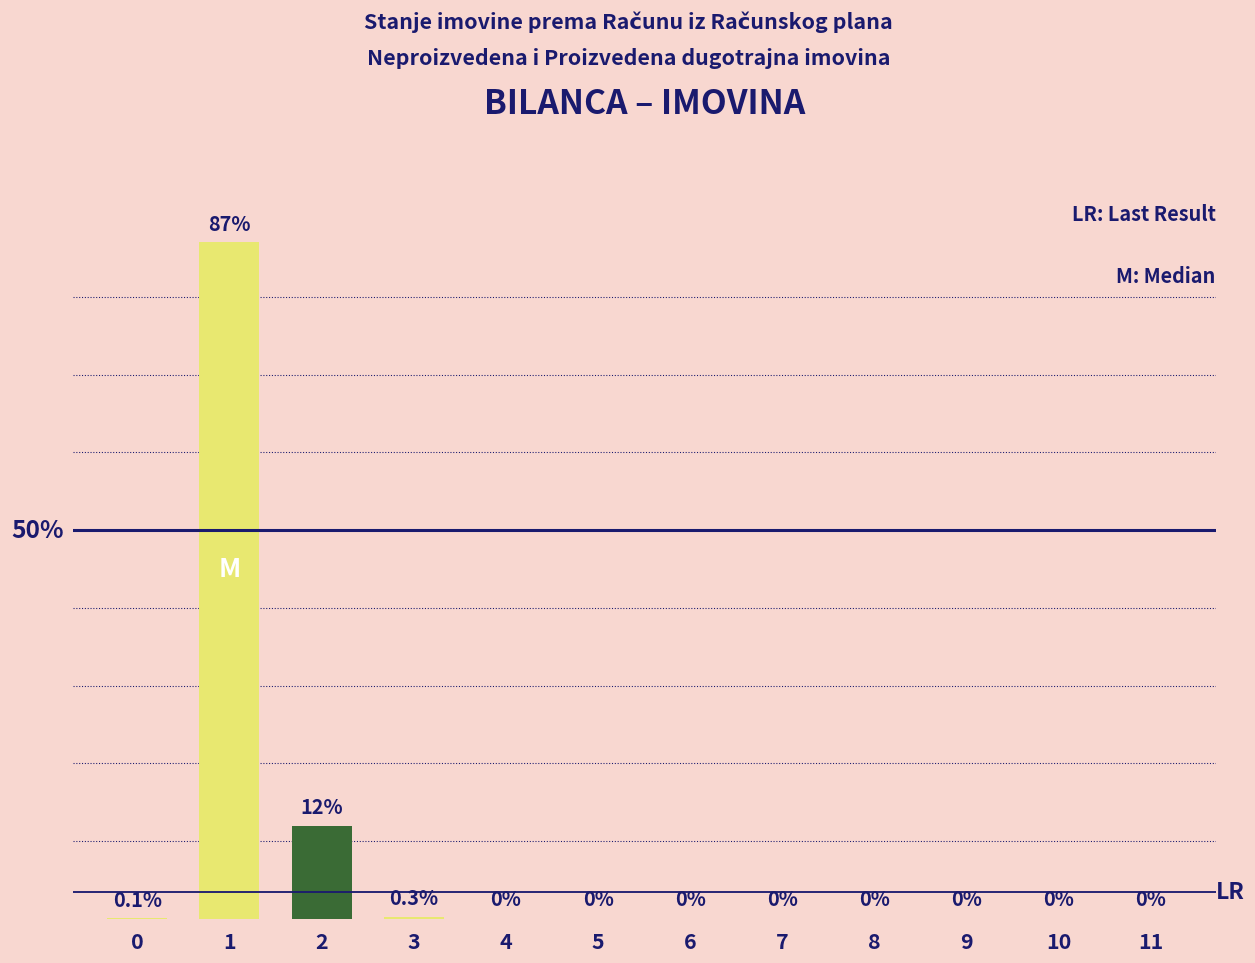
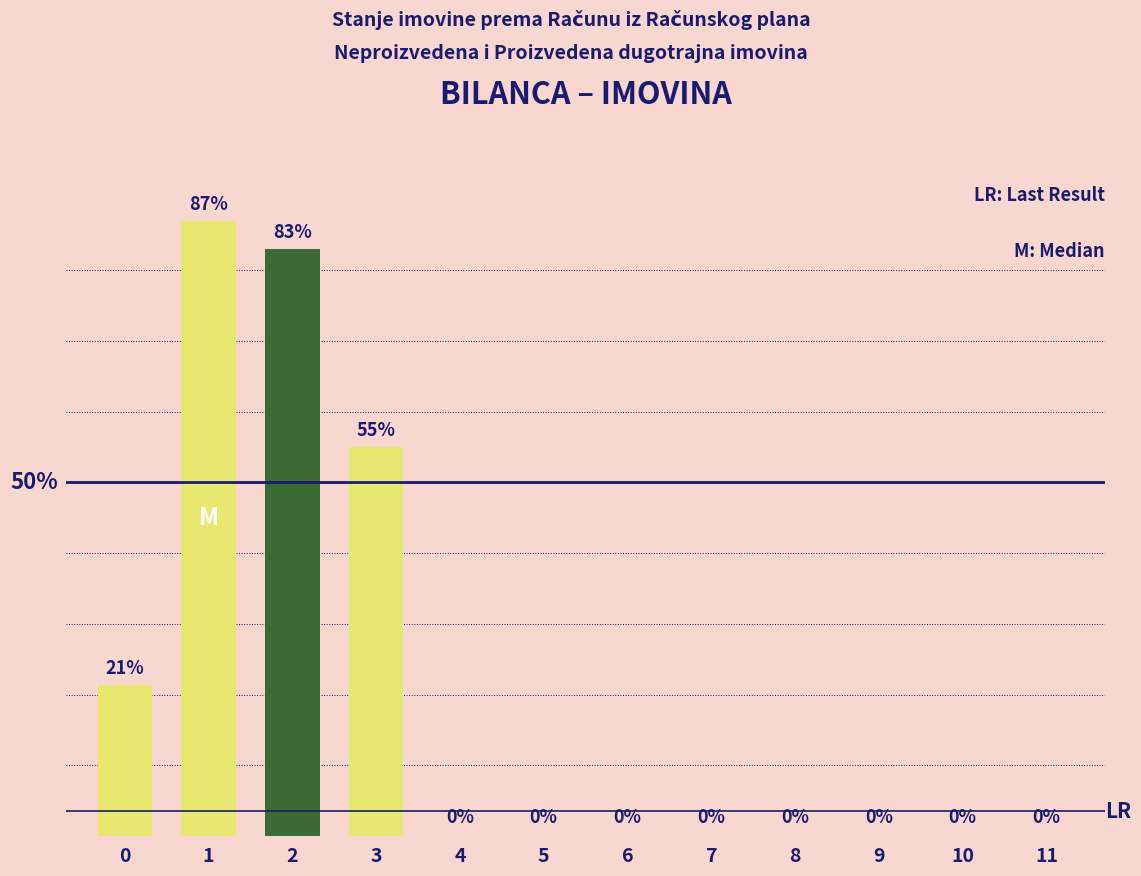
  {
-   "0": "0.1%",
+   "0": "21%",
    "1": "87%",
-   "2": "12%",
-   "3": "0.3%",
+   "2": "83%",
+   "3": "55%",
    "4": "0%",
    "5": "0%",
    "6": "0%",
    "7": "0%",
    "8": "0%",
    "9": "0%",
    "10": "0%",
    "11": "0%"
  }
